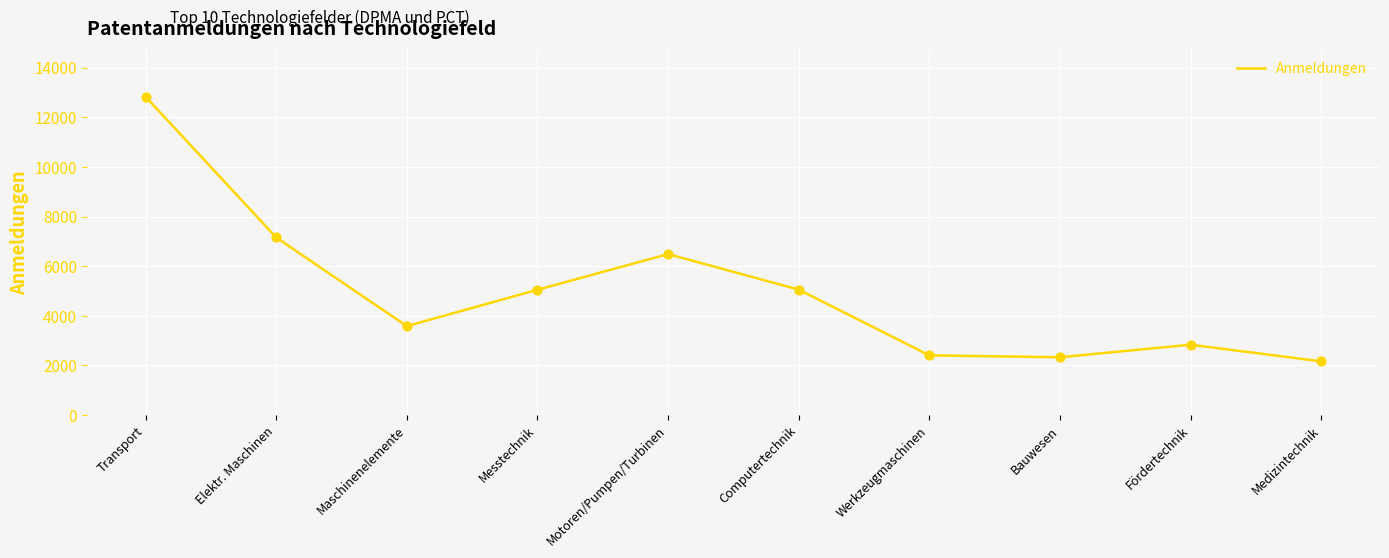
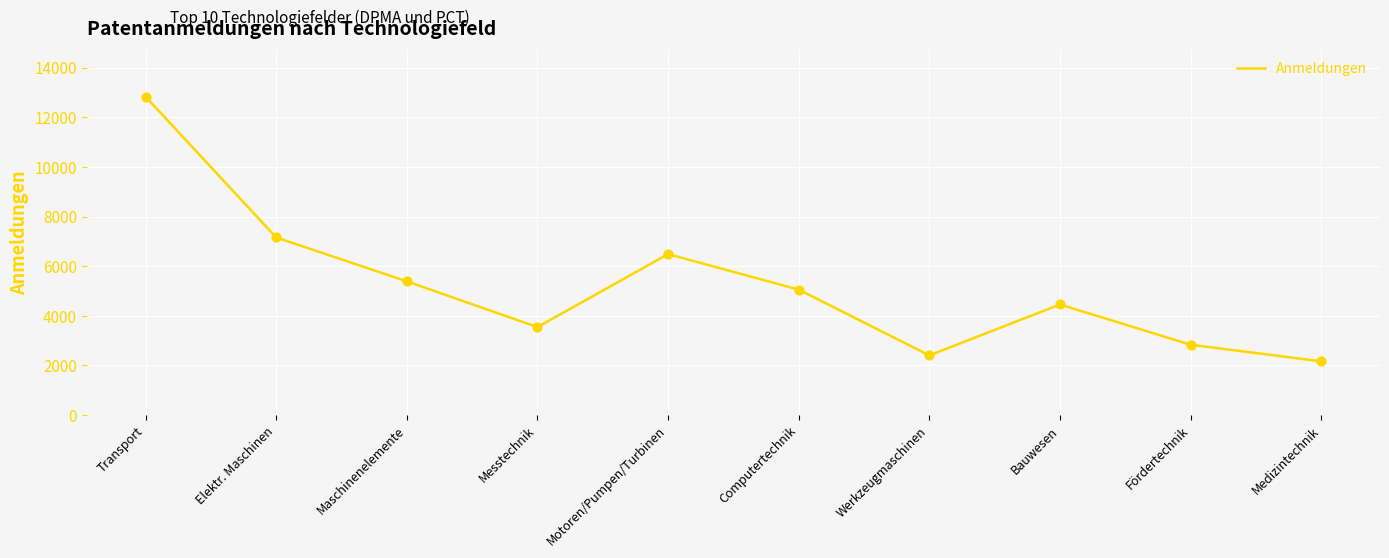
  {
    "Transport": 12800,
    "Elektr. Maschinen": 7200,
-   "Maschinenelemente": 3600,
-   "Messtechnik": 5100,
+   "Maschinenelemente": 5400,
+   "Messtechnik": 3500,
    "Motoren/Pumpen/Turbinen": 6500,
    "Computertechnik": 5100,
    "Werkzeugmaschinen": 2400,
-   "Bauwesen": 2300,
+   "Bauwesen": 4500,
    "Fördertechnik": 2800,
    "Medizintechnik": 2200
  }
